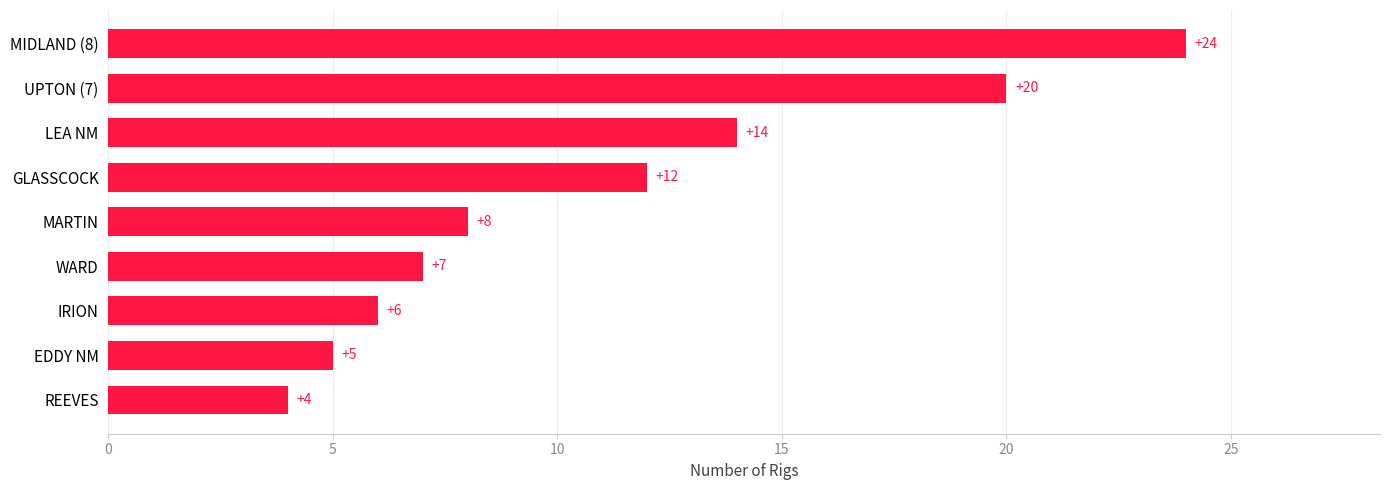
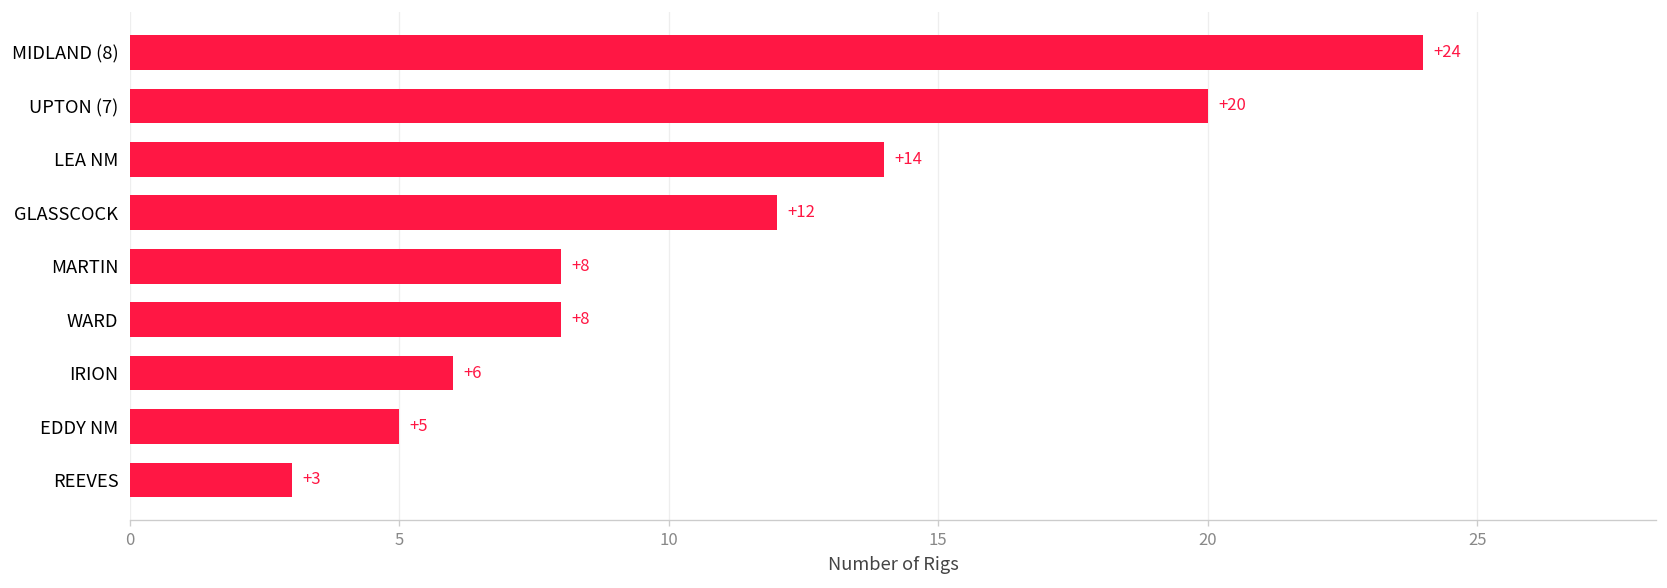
  {
    "MIDLAND (8)": "+24",
    "UPTON (7)": "+20",
    "LEA NM": "+14",
    "GLASSCOCK": "+12",
    "MARTIN": "+8",
-   "WARD": "+7",
+   "WARD": "+8",
    "IRION": "+6",
    "EDDY NM": "+5",
-   "REEVES": "+4"
+   "REEVES": "+3"
  }
